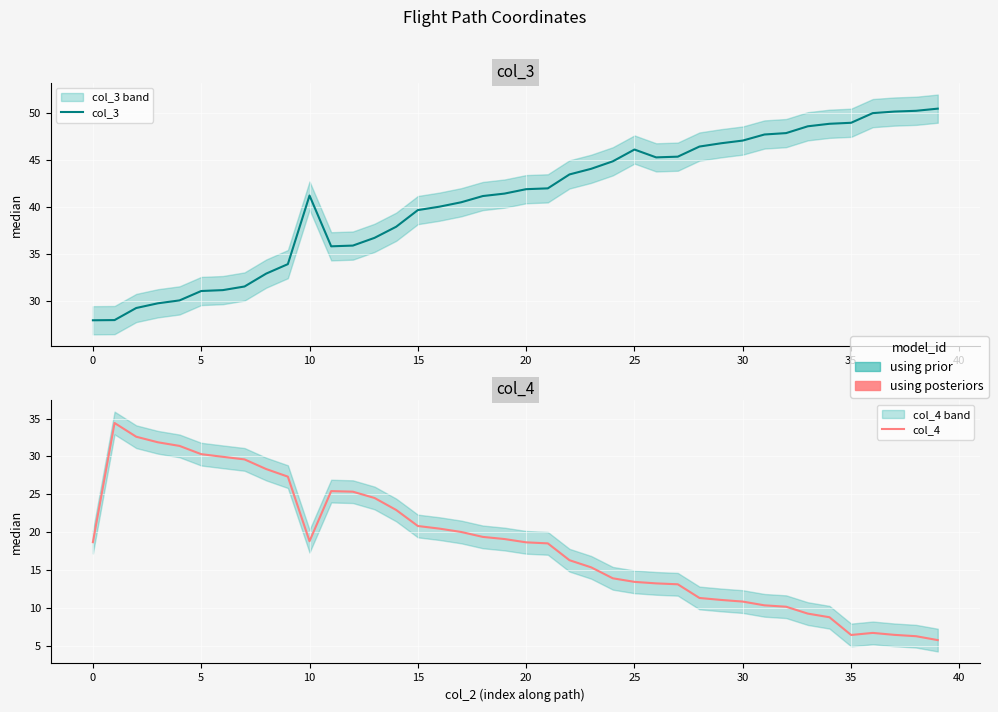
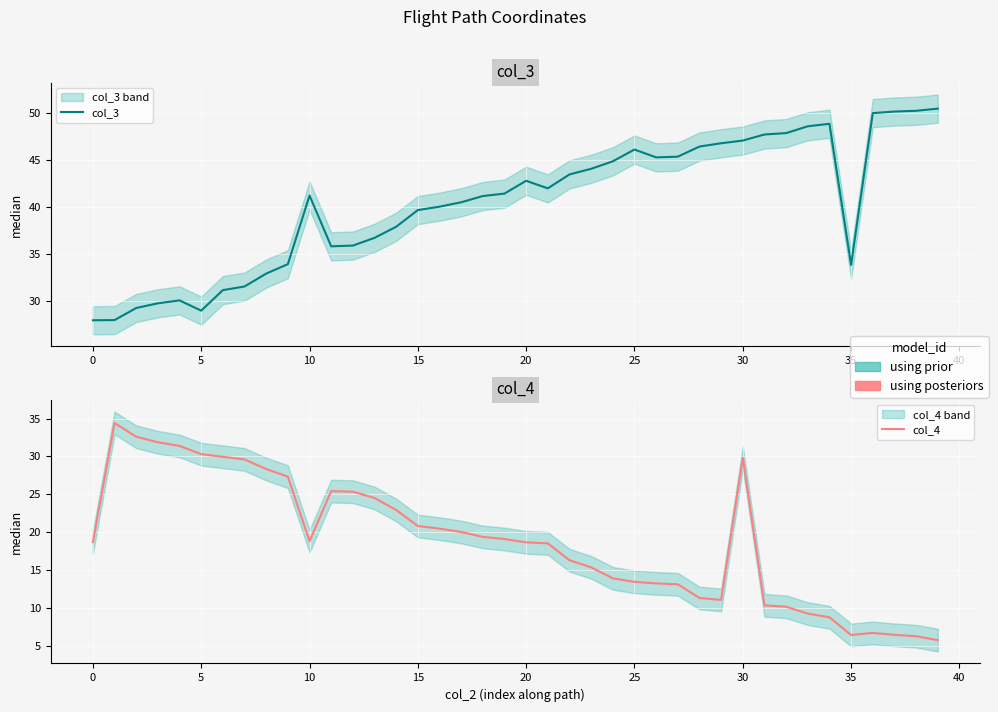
  {
    "col_3": {
      "col_3": {
        "0": 28,
-       "5": 31,
+       "5": 29,
        "10": 41,
        "15": 40,
-       "20": 42,
+       "20": 43,
        "25": 46,
        "30": 47,
-       "35": 49
+       "35": 34
      }
    },
    "col_4": {
      "col_4": {
        "0": 19,
        "5": 30,
        "10": 19,
        "15": 21,
        "20": 19,
        "25": 13,
-       "30": 11,
+       "30": 30,
        "35": 6
      }
    }
  }
